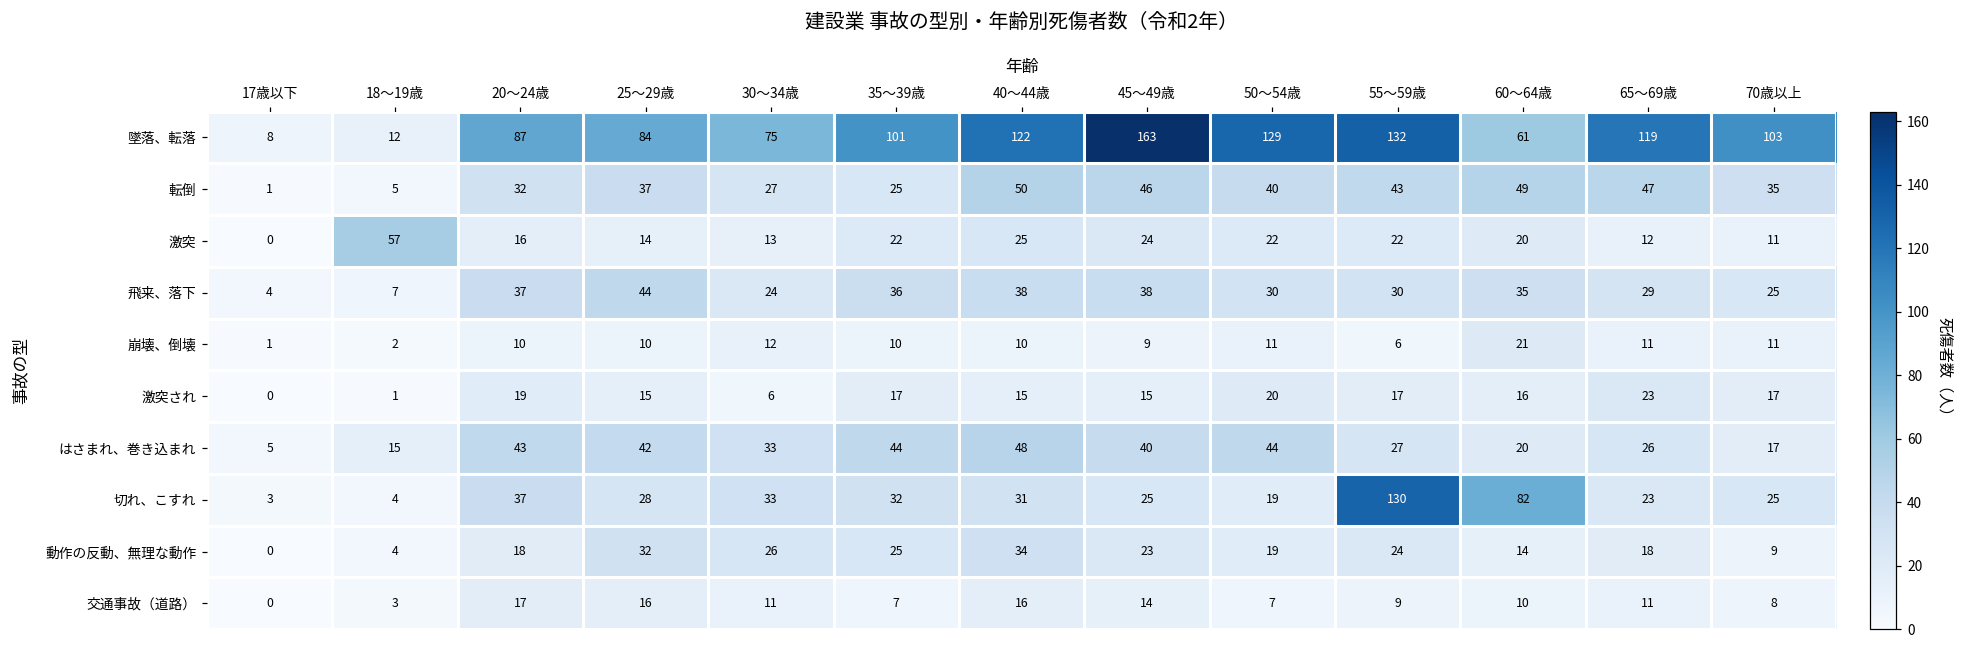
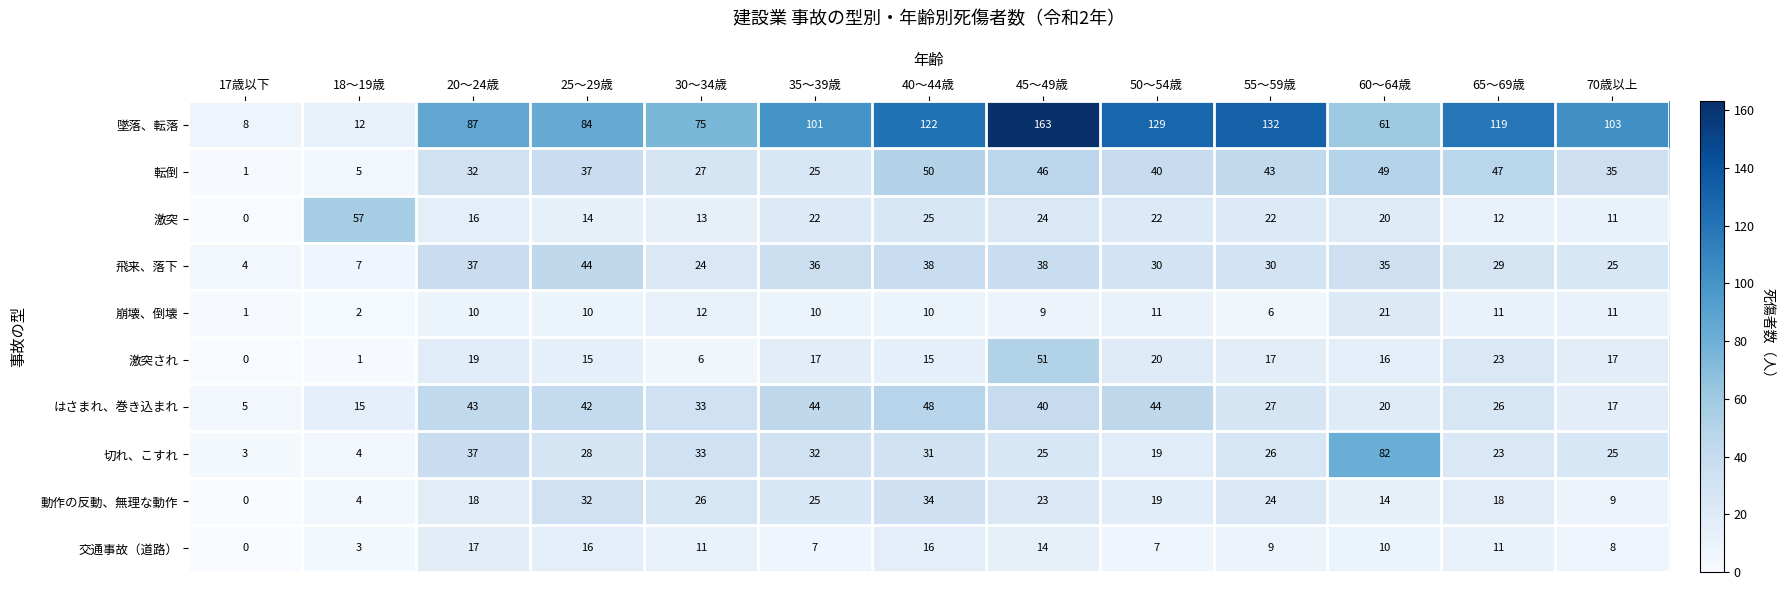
  {
    "墜落、転落": {
      "17歳以下": 8,
      "18～19歳": 12,
      "20～24歳": 87,
      "25～29歳": 84,
      "30～34歳": 75,
      "35～39歳": 101,
      "40～44歳": 122,
      "45～49歳": 163,
      "50～54歳": 129,
      "55～59歳": 132,
      "60～64歳": 61,
      "65～69歳": 119,
      "70歳以上": 103
    },
    "転倒": {
      "17歳以下": 1,
      "18～19歳": 5,
      "20～24歳": 32,
      "25～29歳": 37,
      "30～34歳": 27,
      "35～39歳": 25,
      "40～44歳": 50,
      "45～49歳": 46,
      "50～54歳": 40,
      "55～59歳": 43,
      "60～64歳": 49,
      "65～69歳": 47,
      "70歳以上": 35
    },
    "激突": {
      "17歳以下": 0,
      "18～19歳": 57,
      "20～24歳": 16,
      "25～29歳": 14,
      "30～34歳": 13,
      "35～39歳": 22,
      "40～44歳": 25,
      "45～49歳": 24,
      "50～54歳": 22,
      "55～59歳": 22,
      "60～64歳": 20,
      "65～69歳": 12,
      "70歳以上": 11
    },
    "飛来、落下": {
      "17歳以下": 4,
      "18～19歳": 7,
      "20～24歳": 37,
      "25～29歳": 44,
      "30～34歳": 24,
      "35～39歳": 36,
      "40～44歳": 38,
      "45～49歳": 38,
      "50～54歳": 30,
      "55～59歳": 30,
      "60～64歳": 35,
      "65～69歳": 29,
      "70歳以上": 25
    },
    "崩壊、倒壊": {
      "17歳以下": 1,
      "18～19歳": 2,
      "20～24歳": 10,
      "25～29歳": 10,
      "30～34歳": 12,
      "35～39歳": 10,
      "40～44歳": 10,
      "45～49歳": 9,
      "50～54歳": 11,
      "55～59歳": 6,
      "60～64歳": 21,
      "65～69歳": 11,
      "70歳以上": 11
    },
    "激突され": {
      "17歳以下": 0,
      "18～19歳": 1,
      "20～24歳": 19,
      "25～29歳": 15,
      "30～34歳": 6,
      "35～39歳": 17,
      "40～44歳": 15,
-     "45～49歳": 15,
+     "45～49歳": 51,
      "50～54歳": 20,
      "55～59歳": 17,
      "60～64歳": 16,
      "65～69歳": 23,
      "70歳以上": 17
    },
    "はさまれ、巻き込まれ": {
      "17歳以下": 5,
      "18～19歳": 15,
      "20～24歳": 43,
      "25～29歳": 42,
      "30～34歳": 33,
      "35～39歳": 44,
      "40～44歳": 48,
      "45～49歳": 40,
      "50～54歳": 44,
      "55～59歳": 27,
      "60～64歳": 20,
      "65～69歳": 26,
      "70歳以上": 17
    },
    "切れ、こすれ": {
      "17歳以下": 3,
      "18～19歳": 4,
      "20～24歳": 37,
      "25～29歳": 28,
      "30～34歳": 33,
      "35～39歳": 32,
      "40～44歳": 31,
      "45～49歳": 25,
      "50～54歳": 19,
-     "55～59歳": 130,
+     "55～59歳": 26,
      "60～64歳": 82,
      "65～69歳": 23,
      "70歳以上": 25
    },
    "動作の反動、無理な動作": {
      "17歳以下": 0,
      "18～19歳": 4,
      "20～24歳": 18,
      "25～29歳": 32,
      "30～34歳": 26,
      "35～39歳": 25,
      "40～44歳": 34,
      "45～49歳": 23,
      "50～54歳": 19,
      "55～59歳": 24,
      "60～64歳": 14,
      "65～69歳": 18,
      "70歳以上": 9
    },
    "交通事故（道路）": {
      "17歳以下": 0,
      "18～19歳": 3,
      "20～24歳": 17,
      "25～29歳": 16,
      "30～34歳": 11,
      "35～39歳": 7,
      "40～44歳": 16,
      "45～49歳": 14,
      "50～54歳": 7,
      "55～59歳": 9,
      "60～64歳": 10,
      "65～69歳": 11,
      "70歳以上": 8
    }
  }
